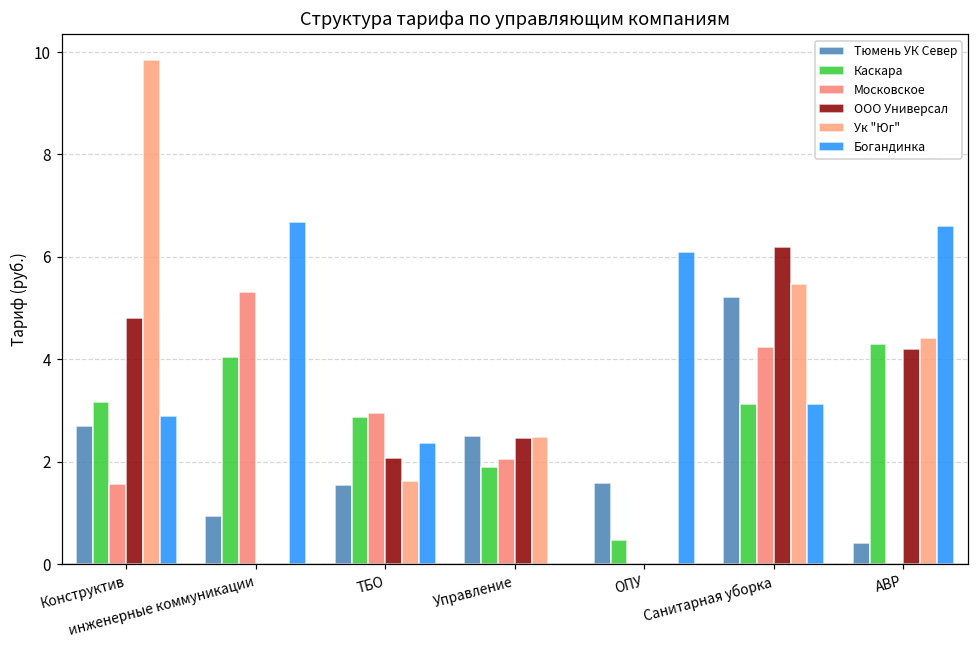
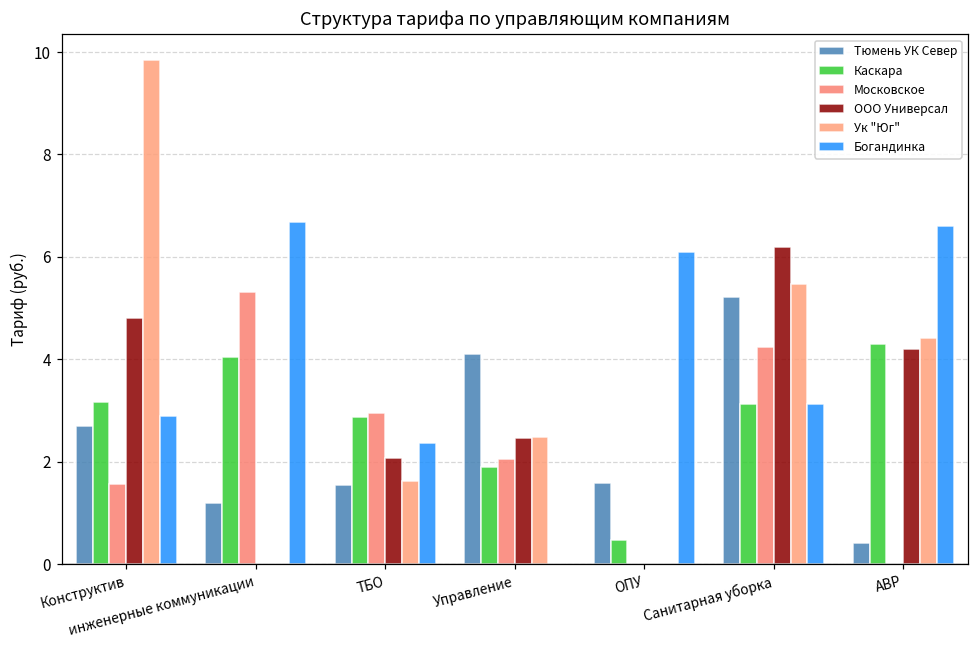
  {
    "Тюмень УК Север": {
      "Конструктив": 2.7,
-     "инженерные коммуникации": 1.0,
+     "инженерные коммуникации": 1.2,
      "ТБО": 1.6,
-     "Управление": 2.5,
+     "Управление": 4.1,
      "ОПУ": 1.6,
      "Санитарная уборка": 5.2,
      "АВР": 0.4
    },
    "Каскара": {
      "Конструктив": 3.2,
      "инженерные коммуникации": 4.0,
      "ТБО": 2.9,
      "Управление": 1.9,
      "ОПУ": 0.5,
      "Санитарная уборка": 3.1,
      "АВР": 4.3
    },
    "ООО Универсал": {
      "Конструктив": 4.8,
      "инженерные коммуникации": 0.0,
      "ТБО": 2.1,
      "Управление": 2.5,
      "ОПУ": 0.0,
      "Санитарная уборка": 6.2,
      "АВР": 4.2
    },
    "Богандинка": {
      "Конструктив": 2.9,
      "инженерные коммуникации": 6.7,
      "ТБО": 2.4,
      "Управление": 0.0,
      "ОПУ": 6.1,
      "Санитарная уборка": 3.1,
      "АВР": 6.6
    }
  }
